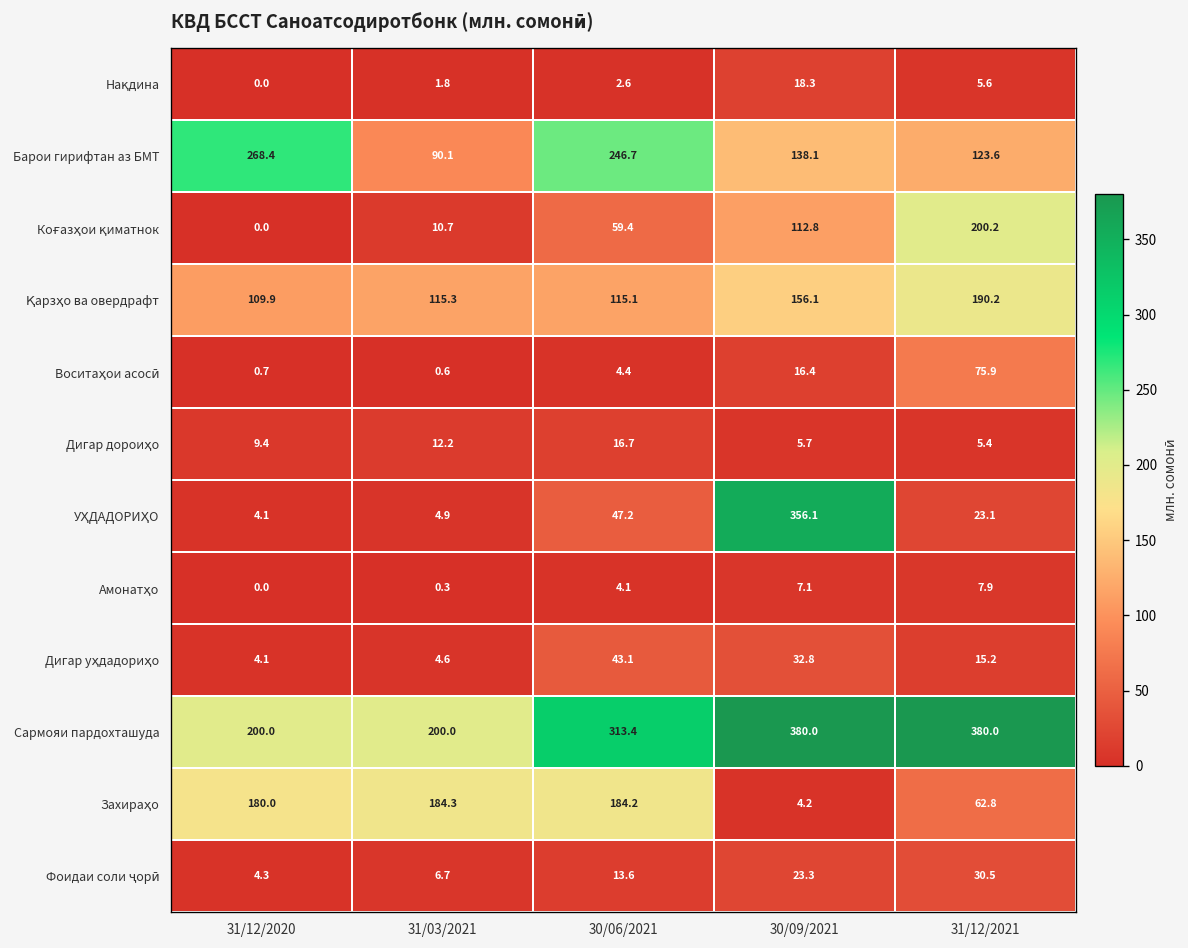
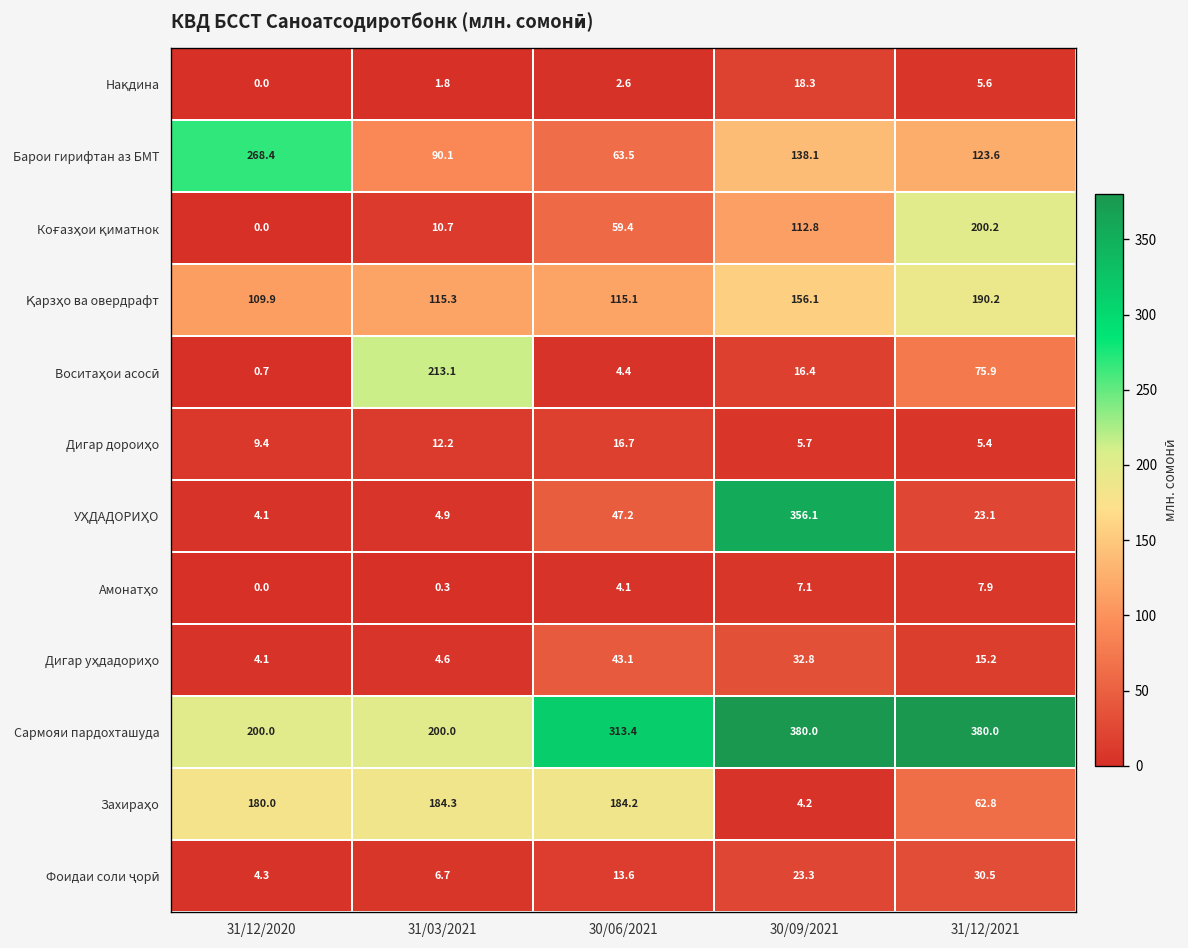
  {
    "Нақдина": {
      "31/12/2020": 0.0,
      "31/03/2021": 1.8,
      "30/06/2021": 2.6,
      "30/09/2021": 18.3,
      "31/12/2021": 5.6
    },
    "Барои гирифтан аз БМТ": {
      "31/12/2020": 268.4,
      "31/03/2021": 90.1,
-     "30/06/2021": 246.7,
+     "30/06/2021": 63.5,
      "30/09/2021": 138.1,
      "31/12/2021": 123.6
    },
    "Коғазҳои қиматнок": {
      "31/12/2020": 0.0,
      "31/03/2021": 10.7,
      "30/06/2021": 59.4,
      "30/09/2021": 112.8,
      "31/12/2021": 200.2
    },
    "Қарзҳо ва овердрафт": {
      "31/12/2020": 109.9,
      "31/03/2021": 115.3,
      "30/06/2021": 115.1,
      "30/09/2021": 156.1,
      "31/12/2021": 190.2
    },
    "Воситаҳои асосӣ": {
      "31/12/2020": 0.7,
-     "31/03/2021": 0.6,
+     "31/03/2021": 213.1,
      "30/06/2021": 4.4,
      "30/09/2021": 16.4,
      "31/12/2021": 75.9
    },
    "Дигар дороиҳо": {
      "31/12/2020": 9.4,
      "31/03/2021": 12.2,
      "30/06/2021": 16.7,
      "30/09/2021": 5.7,
      "31/12/2021": 5.4
    },
    "УҲДАДОРИҲО": {
      "31/12/2020": 4.1,
      "31/03/2021": 4.9,
      "30/06/2021": 47.2,
      "30/09/2021": 356.1,
      "31/12/2021": 23.1
    },
    "Амонатҳо": {
      "31/12/2020": 0.0,
      "31/03/2021": 0.3,
      "30/06/2021": 4.1,
      "30/09/2021": 7.1,
      "31/12/2021": 7.9
    },
    "Дигар уҳдадориҳо": {
      "31/12/2020": 4.1,
      "31/03/2021": 4.6,
      "30/06/2021": 43.1,
      "30/09/2021": 32.8,
      "31/12/2021": 15.2
    },
    "Сармояи пардохташуда": {
      "31/12/2020": 200.0,
      "31/03/2021": 200.0,
      "30/06/2021": 313.4,
      "30/09/2021": 380.0,
      "31/12/2021": 380.0
    },
    "Захираҳо": {
      "31/12/2020": 180.0,
      "31/03/2021": 184.3,
      "30/06/2021": 184.2,
      "30/09/2021": 4.2,
      "31/12/2021": 62.8
    },
    "Фоидаи соли ҷорӣ": {
      "31/12/2020": 4.3,
      "31/03/2021": 6.7,
      "30/06/2021": 13.6,
      "30/09/2021": 23.3,
      "31/12/2021": 30.5
    }
  }
